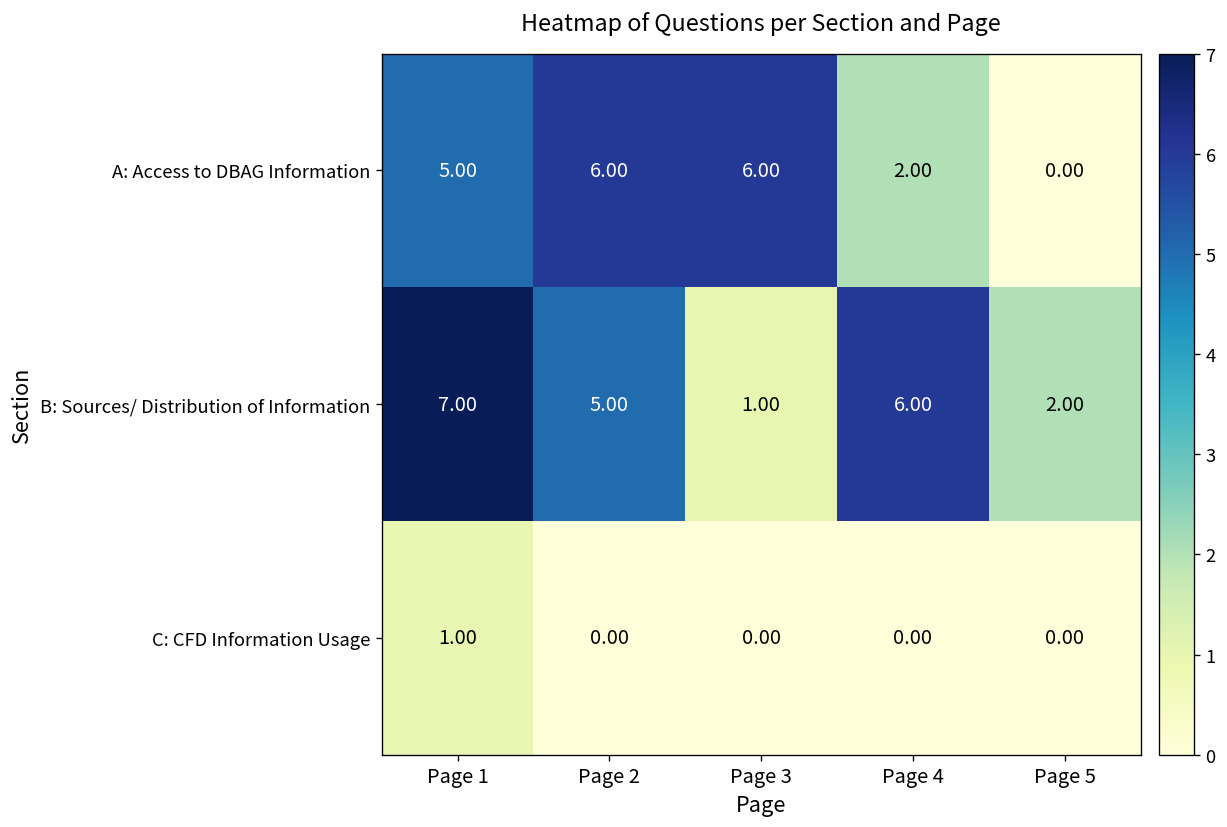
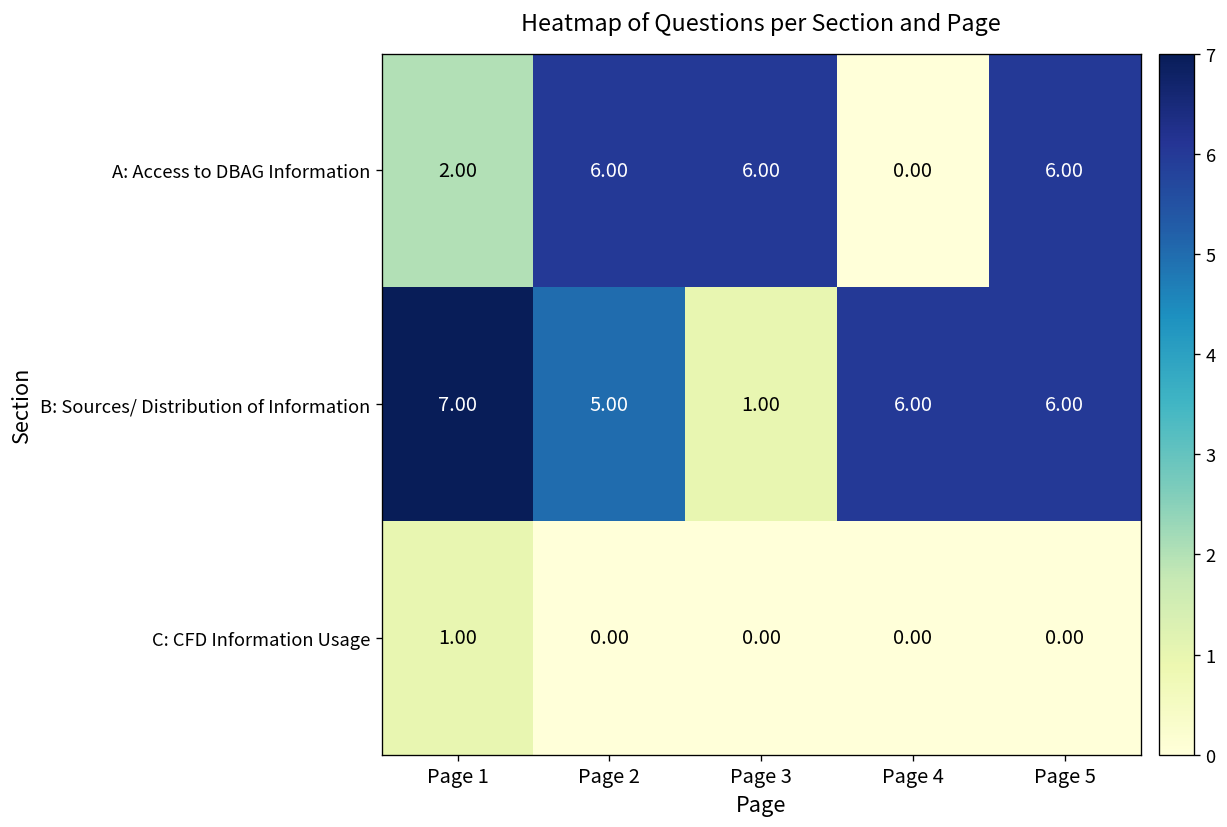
  {
    "A: Access to DBAG Information": {
-     "Page 1": 5.00,
+     "Page 1": 2.00,
      "Page 2": 6.00,
      "Page 3": 6.00,
-     "Page 4": 2.00,
-     "Page 5": 0.00
+     "Page 4": 0.00,
+     "Page 5": 6.00
    },
    "B: Sources/ Distribution of Information": {
      "Page 1": 7.00,
      "Page 2": 5.00,
      "Page 3": 1.00,
      "Page 4": 6.00,
-     "Page 5": 2.00
+     "Page 5": 6.00
    },
    "C: CFD Information Usage": {
      "Page 1": 1.00,
      "Page 2": 0.00,
      "Page 3": 0.00,
      "Page 4": 0.00,
      "Page 5": 0.00
    }
  }
